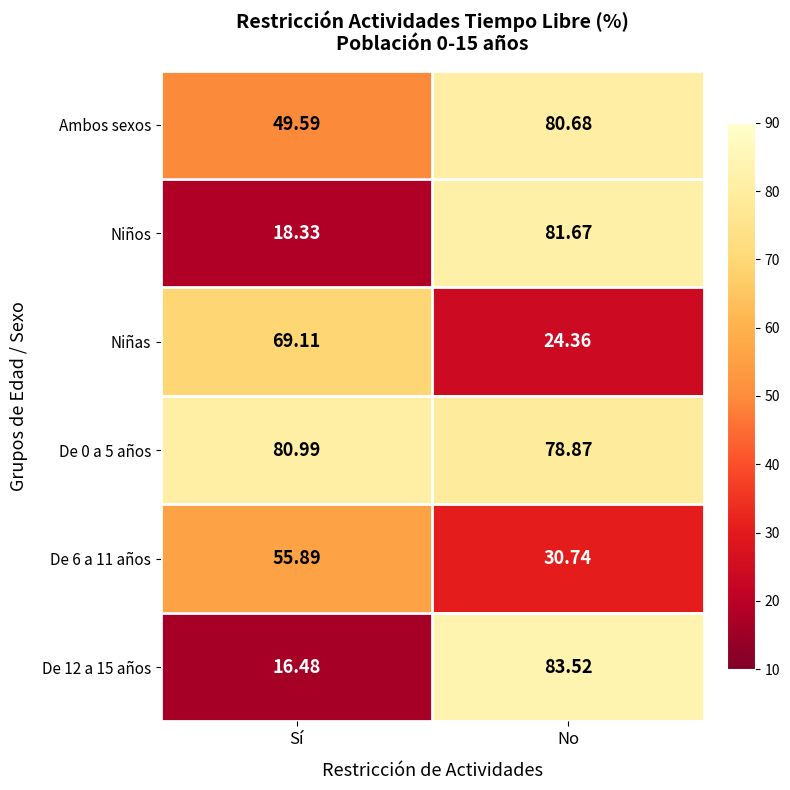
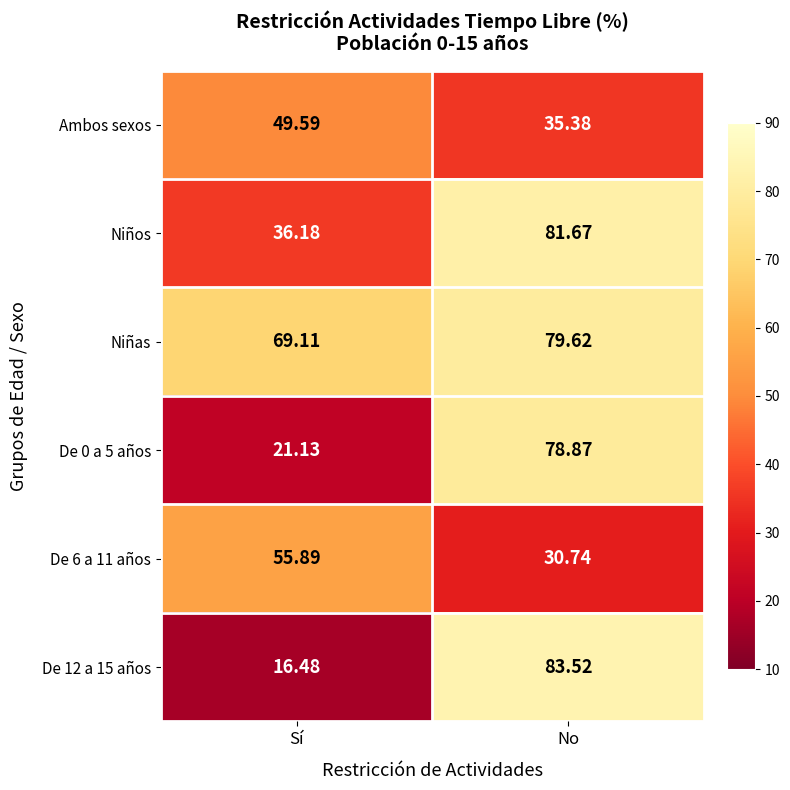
  {
    "Ambos sexos": {
      "Sí": 49.59,
-     "No": 80.68
+     "No": 35.38
    },
    "Niños": {
-     "Sí": 18.33,
+     "Sí": 36.18,
      "No": 81.67
    },
    "Niñas": {
      "Sí": 69.11,
-     "No": 24.36
+     "No": 79.62
    },
    "De 0 a 5 años": {
-     "Sí": 80.99,
+     "Sí": 21.13,
      "No": 78.87
    },
    "De 6 a 11 años": {
      "Sí": 55.89,
      "No": 30.74
    },
    "De 12 a 15 años": {
      "Sí": 16.48,
      "No": 83.52
    }
  }
